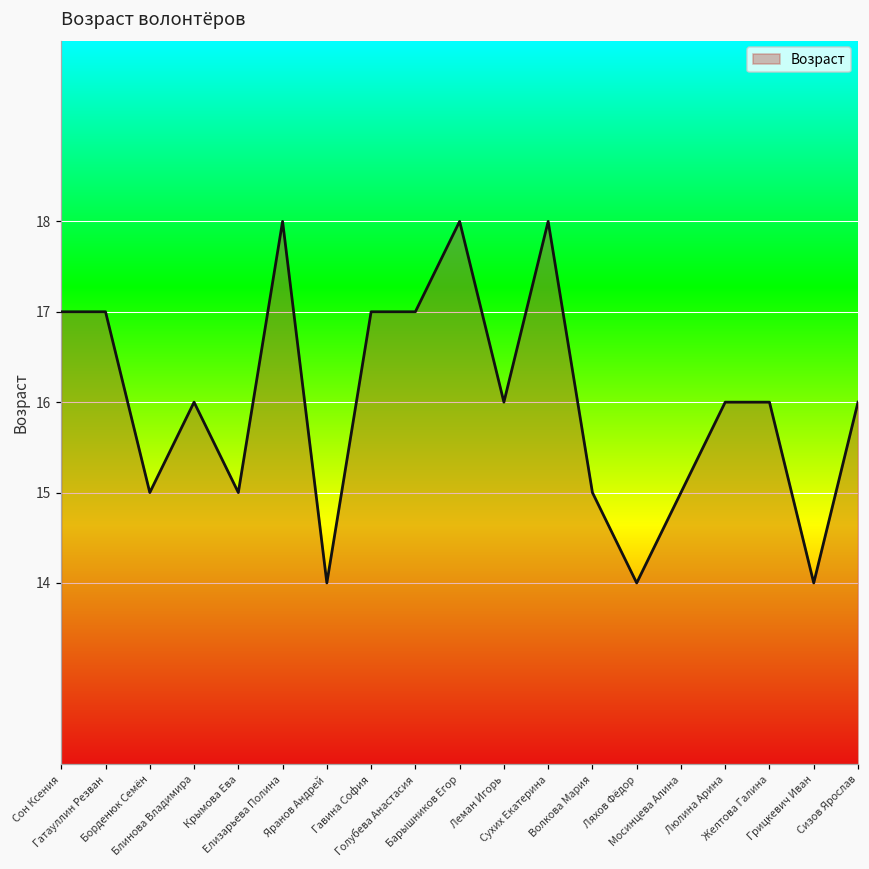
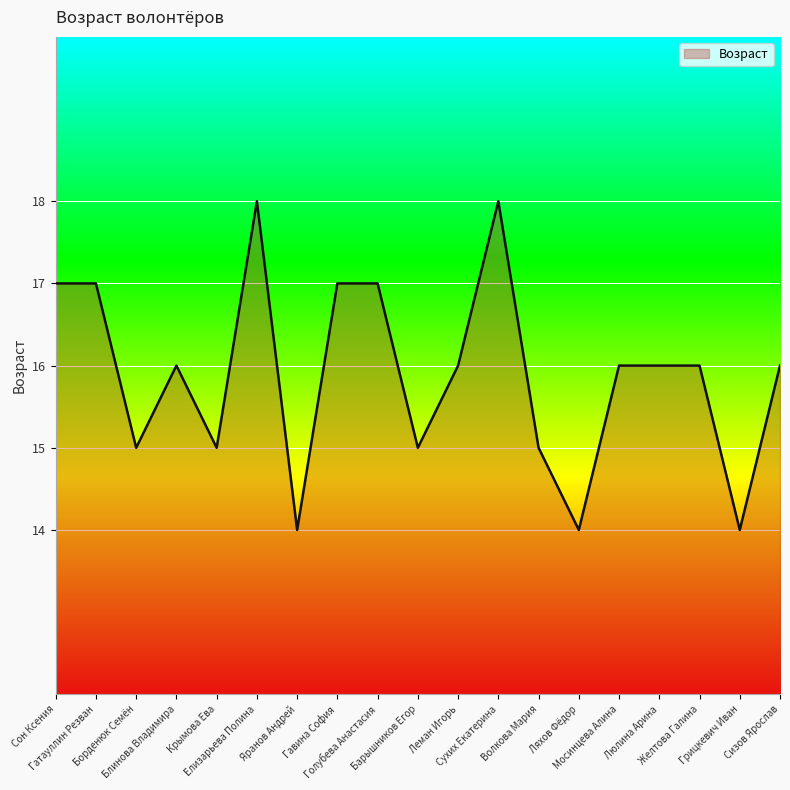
  {
    "Сон Ксения": 17,
    "Гатауллин Резван": 17,
    "Борденюк Семён": 15,
    "Блинова Владимира": 16,
    "Крымова Ева": 15,
    "Елизарьева Полина": 18,
    "Яранов Андрей": 14,
    "Гавина София": 17,
    "Голубева Анастасия": 17,
-   "Барышников Егор": 18,
+   "Барышников Егор": 15,
    "Леман Игорь": 16,
    "Сухих Екатерина": 18,
    "Волкова Мария": 15,
    "Ляхов Фёдор": 14,
-   "Мосинцева Алина": 15,
+   "Мосинцева Алина": 16,
    "Люлина Арина": 16,
    "Желтова Галина": 16,
    "Грицкевич Иван": 14,
    "Сизов Ярослав": 16
  }
